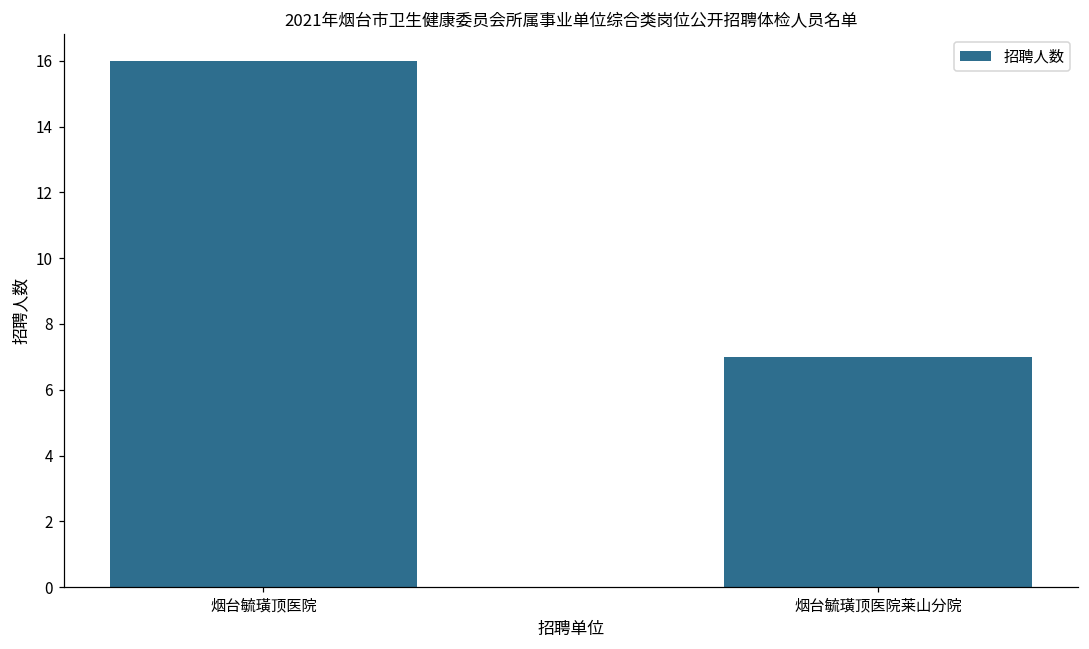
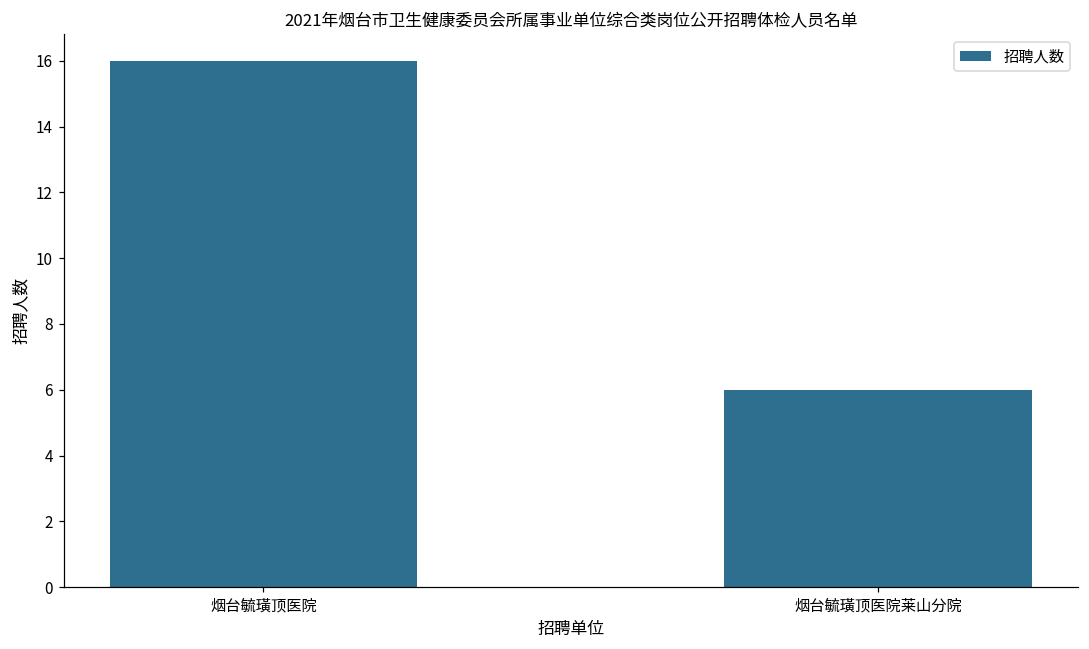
  {
    "烟台毓璜顶医院": 16,
-   "烟台毓璜顶医院莱山分院": 7
+   "烟台毓璜顶医院莱山分院": 6
  }
